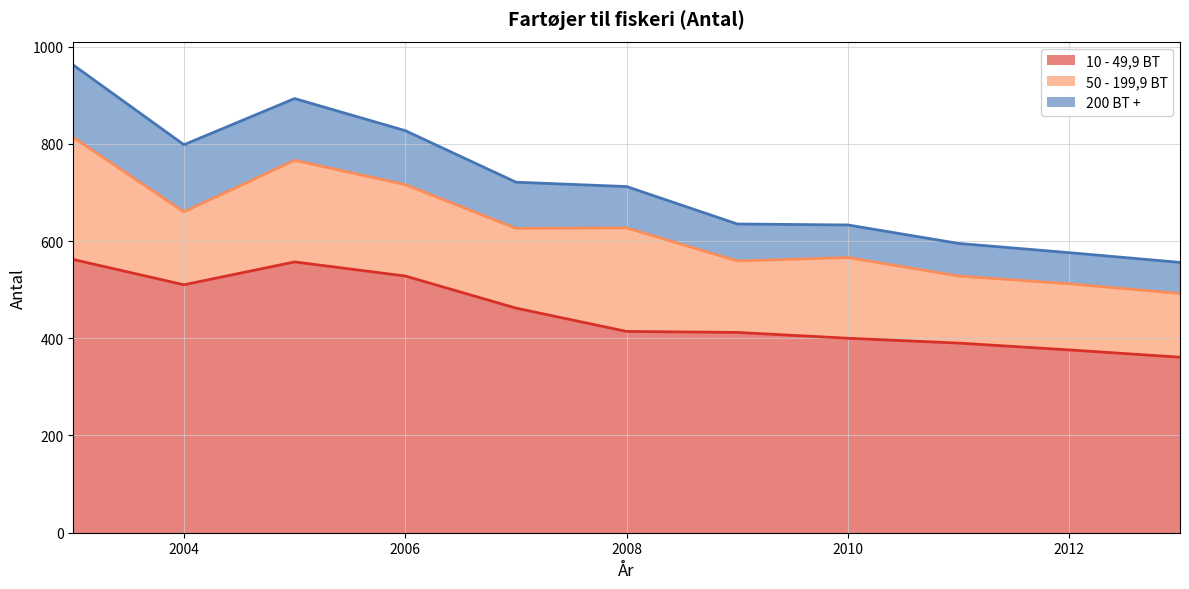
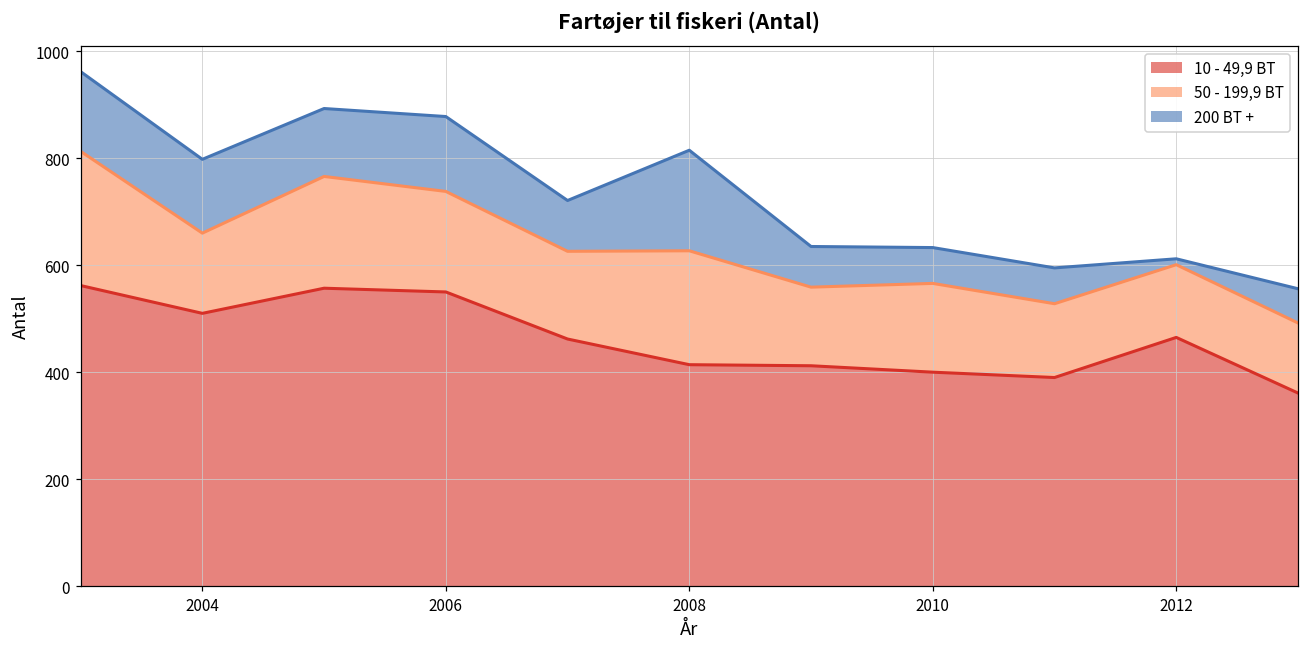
  {
    "10 - 49,9 BT": {
      "2004": 510,
-     "2006": 530,
+     "2006": 550,
      "2008": 410,
      "2010": 400,
-     "2012": 380
+     "2012": 470
    },
    "50 - 199,9 BT": {
      "2004": 150,
      "2006": 190,
      "2008": 210,
      "2010": 170,
      "2012": 140
    },
    "200 BT +": {
      "2004": 140,
-     "2006": 110,
-     "2008": 90,
+     "2006": 140,
+     "2008": 190,
      "2010": 70,
-     "2012": 60
+     "2012": 10
    }
  }
